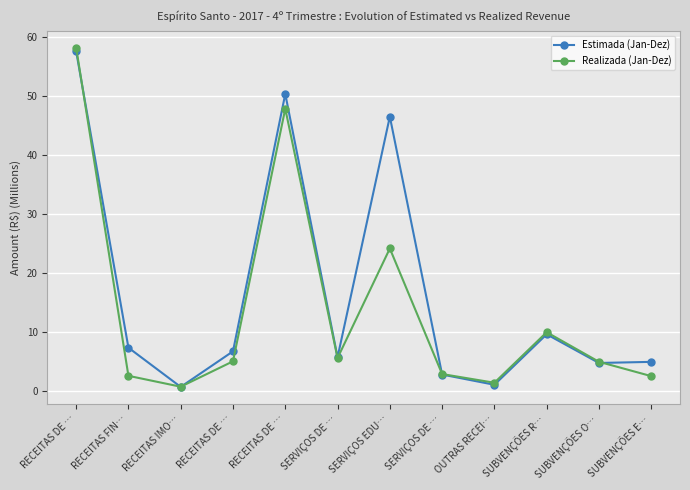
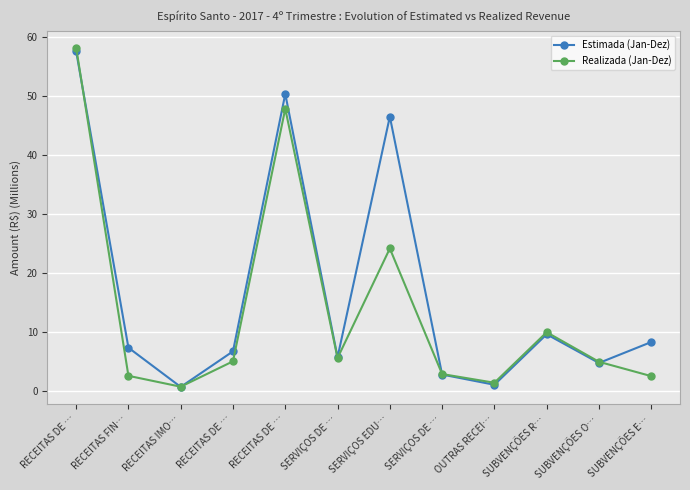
  {
    "Estimada (Jan-Dez)": {
      "RECEITAS FIN…": 7,
      "SERVIÇOS EDU…": 47,
-     "SUBVENÇÕES E…": 5
+     "SUBVENÇÕES E…": 8
    },
    "Realizada (Jan-Dez)": {
      "RECEITAS FIN…": 3,
      "SERVIÇOS EDU…": 24,
      "SUBVENÇÕES E…": 2
    }
  }
